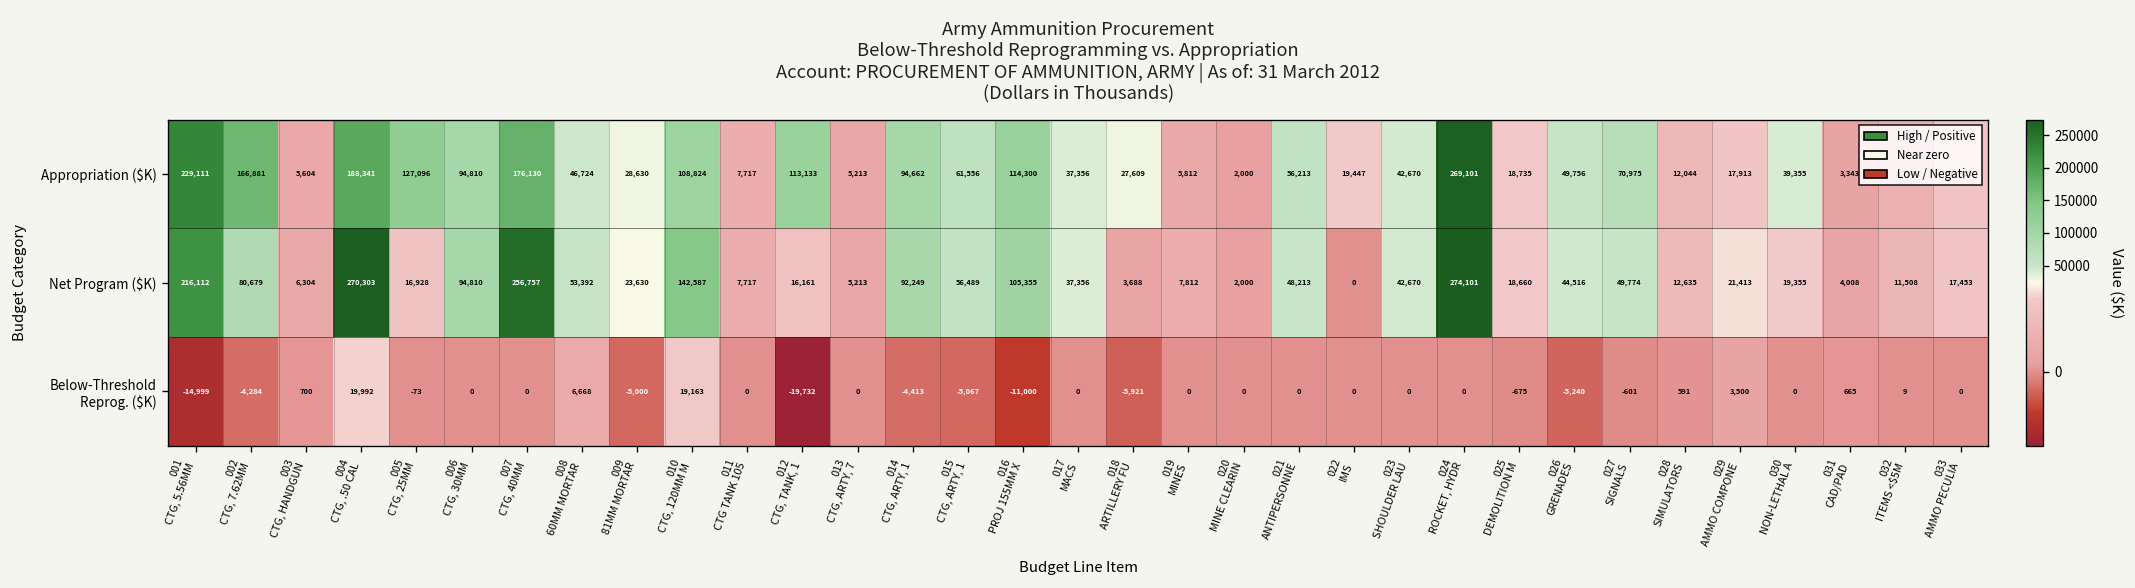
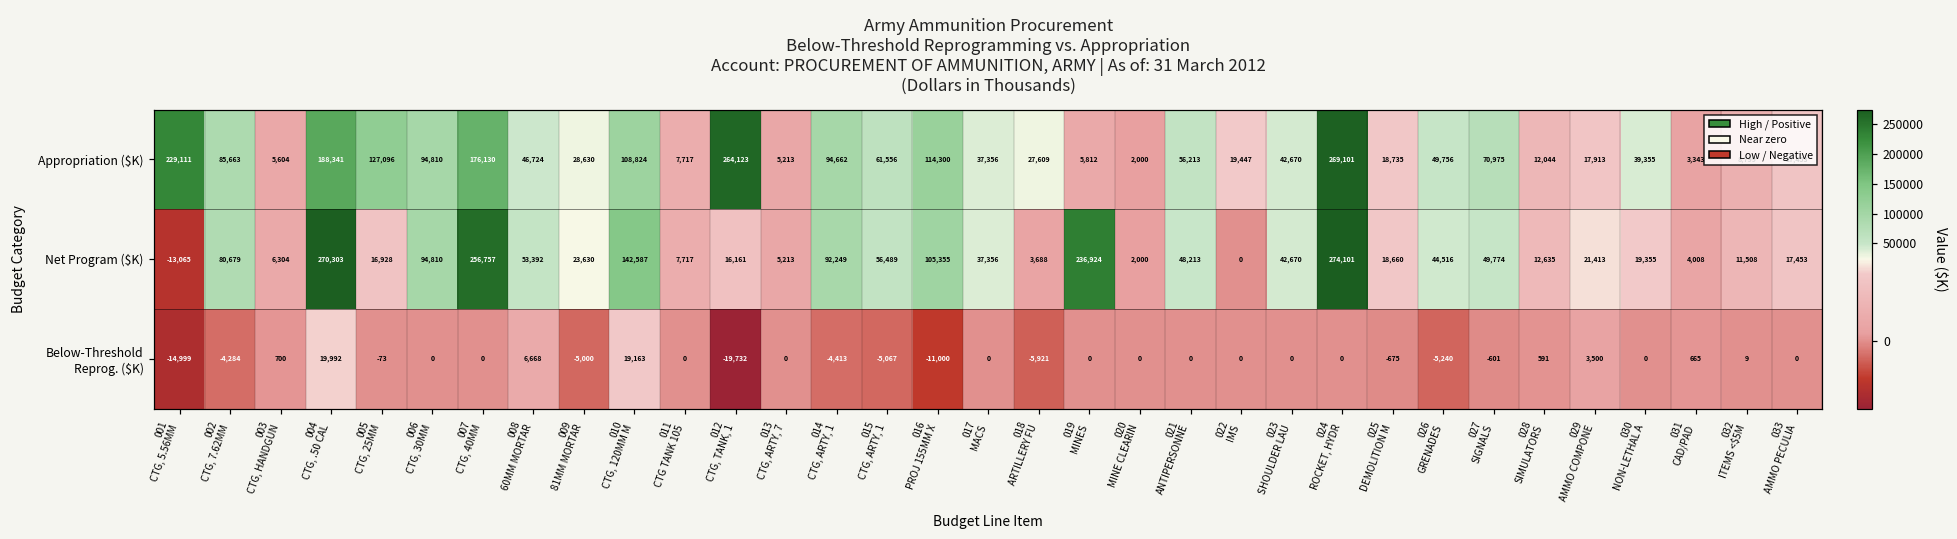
  {
    "Appropriation ($K)": {
      "001 CTG, 5.56MM": "229,111",
-     "002 CTG, 7.62MM": "166,881",
+     "002 CTG, 7.62MM": "85,663",
      "003 CTG, HANDGUN": "5,604",
      "004 CTG, .50 CAL": "188,341",
      "005 CTG, 25MM": "127,096",
      "006 CTG, 30MM": "94,810",
      "007 CTG, 40MM": "176,130",
      "008 60MM MORTAR": "46,724",
      "009 81MM MORTAR": "28,630",
      "010 CTG, 120MM M": "108,824",
      "011 CTG TANK 105": "7,717",
-     "012 CTG, TANK, 1": "113,133",
+     "012 CTG, TANK, 1": "264,123",
      "013 CTG, ARTY, 7": "5,213",
      "014 CTG, ARTY, 1": "94,662",
      "015 CTG, ARTY, 1": "61,556",
      "016 PROJ 155MM X": "114,300",
      "017 MACS": "37,356",
      "018 ARTILLERY FU": "27,609",
      "019 MINES": "5,812",
      "020 MINE CLEARIN": "2,000",
      "021 ANTIPERSONNE": "56,213",
      "022 IMS": "19,447",
      "023 SHOULDER LAU": "42,670",
      "024 ROCKET, HYDR": "269,101",
      "025 DEMOLITION M": "18,735",
      "026 GRENADES": "49,756",
      "027 SIGNALS": "70,975",
      "028 SIMULATORS": "12,044",
      "029 AMMO COMPONE": "17,913",
      "030 NON-LETHAL A": "39,355"
    },
    "Net Program ($K)": {
-     "001 CTG, 5.56MM": "216,112",
+     "001 CTG, 5.56MM": "-13,065",
      "002 CTG, 7.62MM": "80,679",
      "003 CTG, HANDGUN": "6,304",
      "004 CTG, .50 CAL": "270,303",
      "005 CTG, 25MM": "16,928",
      "006 CTG, 30MM": "94,810",
      "007 CTG, 40MM": "256,757",
      "008 60MM MORTAR": "53,392",
      "009 81MM MORTAR": "23,630",
      "010 CTG, 120MM M": "142,587",
      "011 CTG TANK 105": "7,717",
      "012 CTG, TANK, 1": "16,161",
      "013 CTG, ARTY, 7": "5,213",
      "014 CTG, ARTY, 1": "92,249",
      "015 CTG, ARTY, 1": "56,489",
      "016 PROJ 155MM X": "105,355",
      "017 MACS": "37,356",
      "018 ARTILLERY FU": "3,688",
-     "019 MINES": "7,812",
+     "019 MINES": "236,924",
      "020 MINE CLEARIN": "2,000",
      "021 ANTIPERSONNE": "48,213",
      "022 IMS": "0",
      "023 SHOULDER LAU": "42,670",
      "024 ROCKET, HYDR": "274,101",
      "025 DEMOLITION M": "18,660",
      "026 GRENADES": "44,516",
      "027 SIGNALS": "49,774",
      "028 SIMULATORS": "12,635",
      "029 AMMO COMPONE": "21,413",
      "030 NON-LETHAL A": "19,355",
      "031 CAD/PAD": "4,008",
      "032 ITEMS <$5M": "11,508",
      "033 AMMO PECULIA": "17,453"
    },
    "Below-Threshold Reprog. ($K)": {
      "001 CTG, 5.56MM": "-14,999",
      "002 CTG, 7.62MM": "-4,284",
      "003 CTG, HANDGUN": "700",
      "004 CTG, .50 CAL": "19,992",
      "005 CTG, 25MM": "-73",
      "006 CTG, 30MM": "0",
      "007 CTG, 40MM": "0",
      "008 60MM MORTAR": "6,668",
      "009 81MM MORTAR": "-5,000",
      "010 CTG, 120MM M": "19,163",
      "011 CTG TANK 105": "0",
      "012 CTG, TANK, 1": "-19,732",
      "013 CTG, ARTY, 7": "0",
      "014 CTG, ARTY, 1": "-4,413",
      "015 CTG, ARTY, 1": "-5,067",
      "016 PROJ 155MM X": "-11,000",
      "017 MACS": "0",
      "018 ARTILLERY FU": "-5,921",
      "019 MINES": "0",
      "020 MINE CLEARIN": "0",
      "021 ANTIPERSONNE": "0",
      "022 IMS": "0",
      "023 SHOULDER LAU": "0",
      "024 ROCKET, HYDR": "0",
      "025 DEMOLITION M": "-675",
      "026 GRENADES": "-5,240",
      "027 SIGNALS": "-601",
      "028 SIMULATORS": "591",
      "029 AMMO COMPONE": "3,500",
      "030 NON-LETHAL A": "0",
      "031 CAD/PAD": "665",
      "032 ITEMS <$5M": "9",
      "033 AMMO PECULIA": "0"
    }
  }
